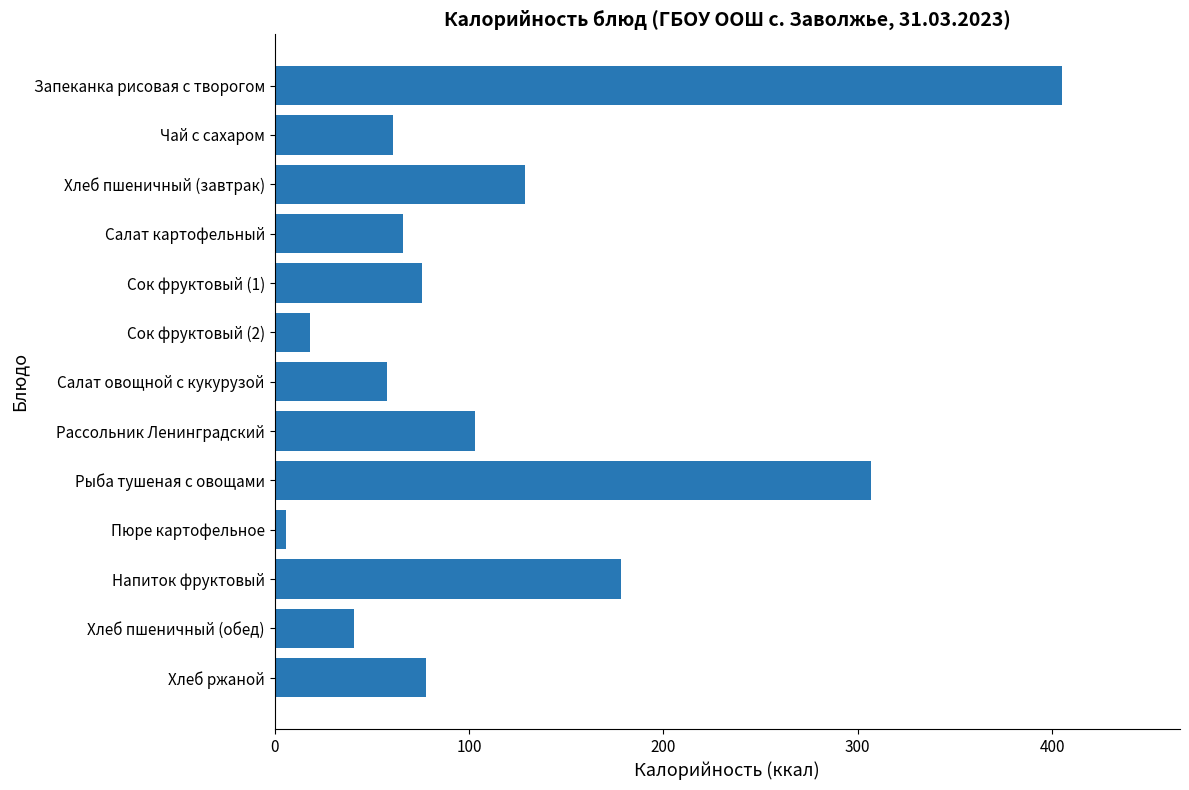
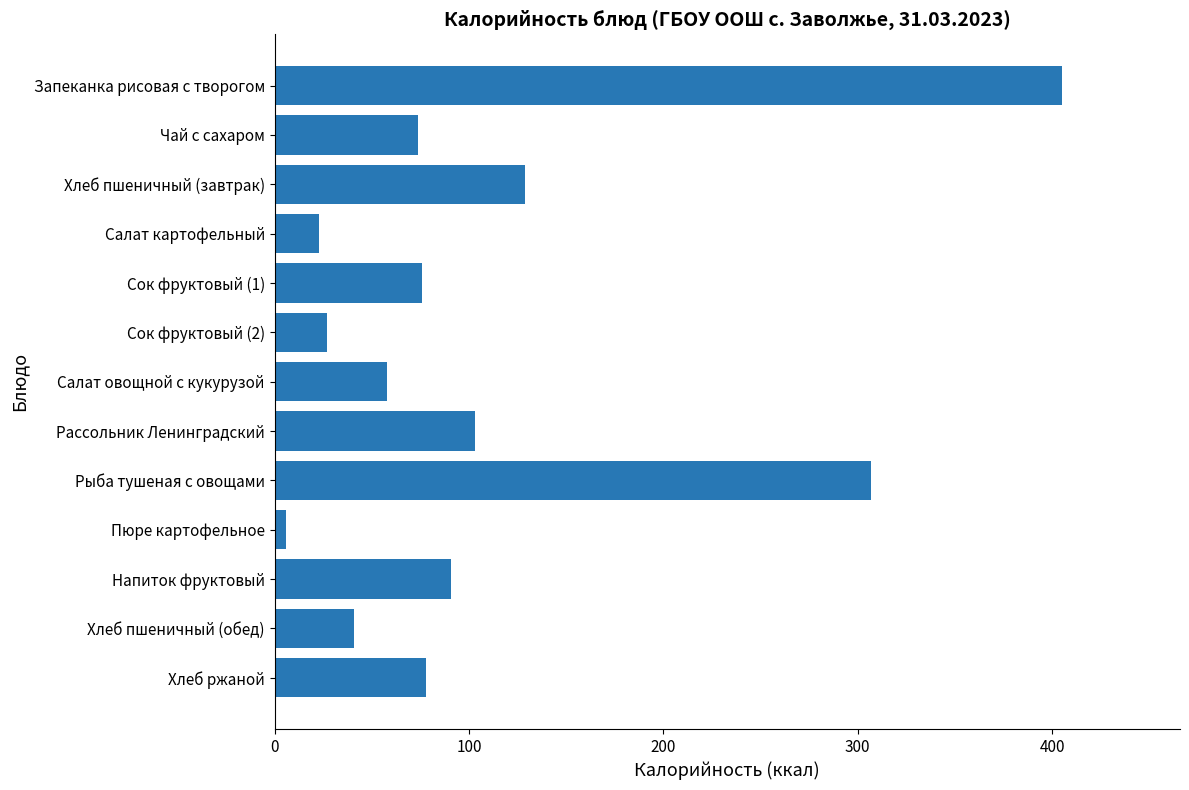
  {
    "Запеканка рисовая с творогом": 405,
-   "Чай с сахаром": 61,
+   "Чай с сахаром": 74,
    "Хлеб пшеничный (завтрак)": 129,
-   "Салат картофельный": 66,
+   "Салат картофельный": 23,
    "Сок фруктовый (1)": 76,
-   "Сок фруктовый (2)": 18,
+   "Сок фруктовый (2)": 27,
    "Салат овощной с кукурузой": 58,
    "Рассольник Ленинградский": 103,
    "Рыба тушеная с овощами": 307,
    "Пюре картофельное": 6,
-   "Напиток фруктовый": 178,
+   "Напиток фруктовый": 91,
    "Хлеб пшеничный (обед)": 41,
    "Хлеб ржаной": 78
  }
